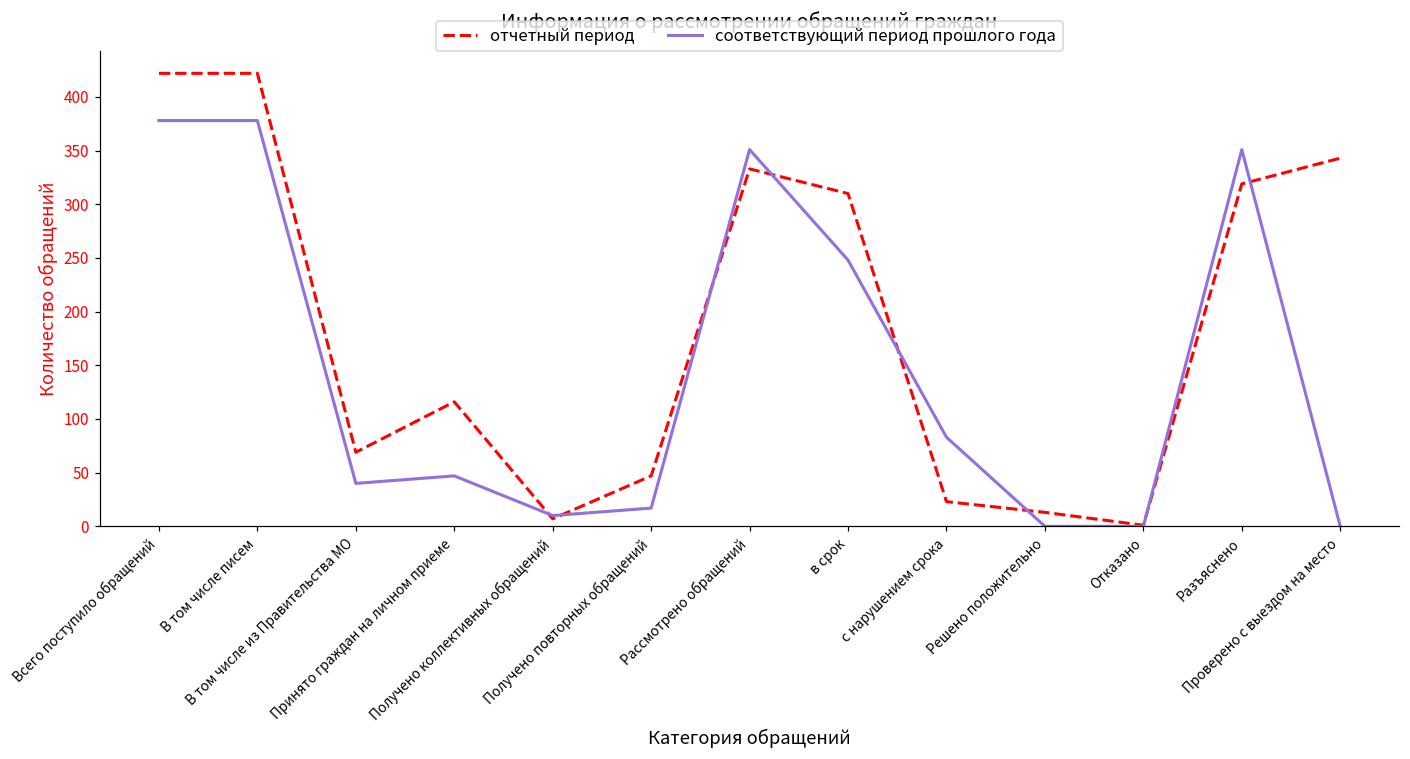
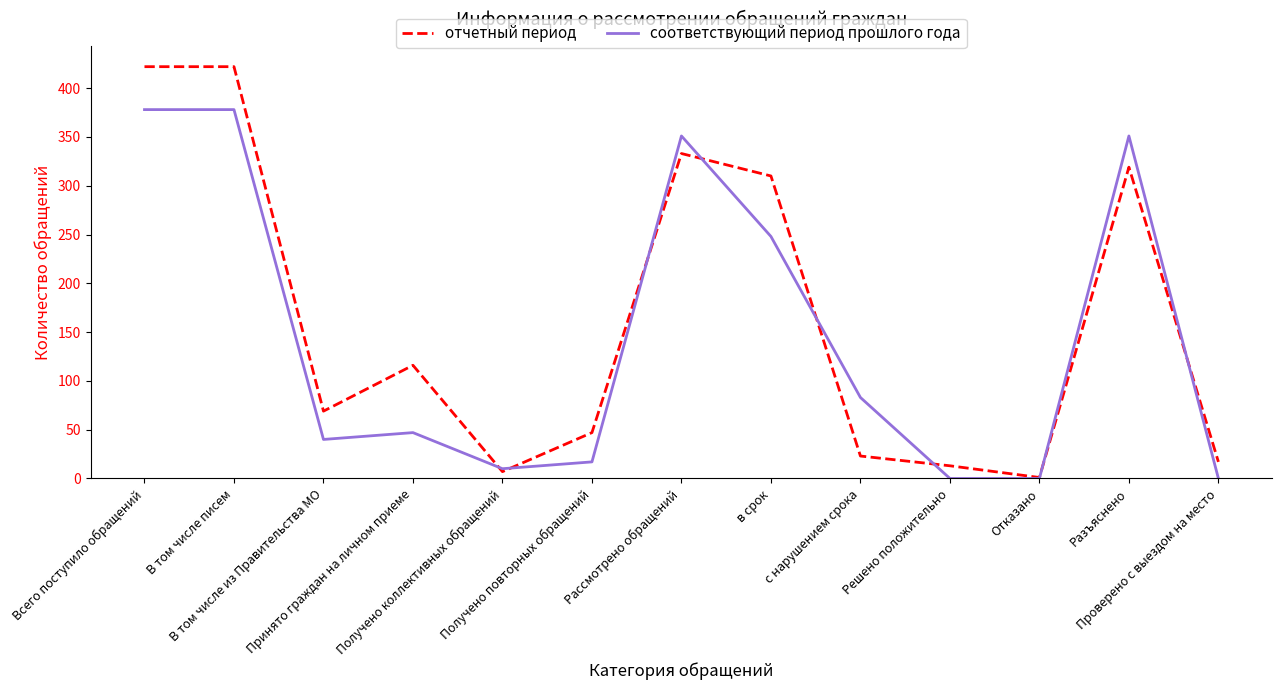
  {
    "отчетный период": {
      "Всего поступило обращений": 420,
      "В том числе писем": 420,
      "В том числе из Правительства МО": 70,
      "Принято граждан на личном приеме": 120,
      "Получено коллективных обращений": 10,
      "Получено повторных обращений": 50,
      "Рассмотрено обращений": 330,
      "в срок": 310,
      "с нарушением срока": 20,
      "Решено положительно": 10,
      "Разъяснено": 320,
-     "Проверено с выездом на место": 340
+     "Проверено с выездом на место": 20
    },
    "соответствующий период прошлого года": {
      "Всего поступило обращений": 380,
      "В том числе писем": 380,
      "В том числе из Правительства МО": 40,
      "Принято граждан на личном приеме": 50,
      "Получено коллективных обращений": 10,
      "Получено повторных обращений": 20,
      "Рассмотрено обращений": 350,
      "в срок": 250,
      "с нарушением срока": 80,
      "Решено положительно": 0,
      "Разъяснено": 350,
      "Проверено с выездом на место": 0
    }
  }
